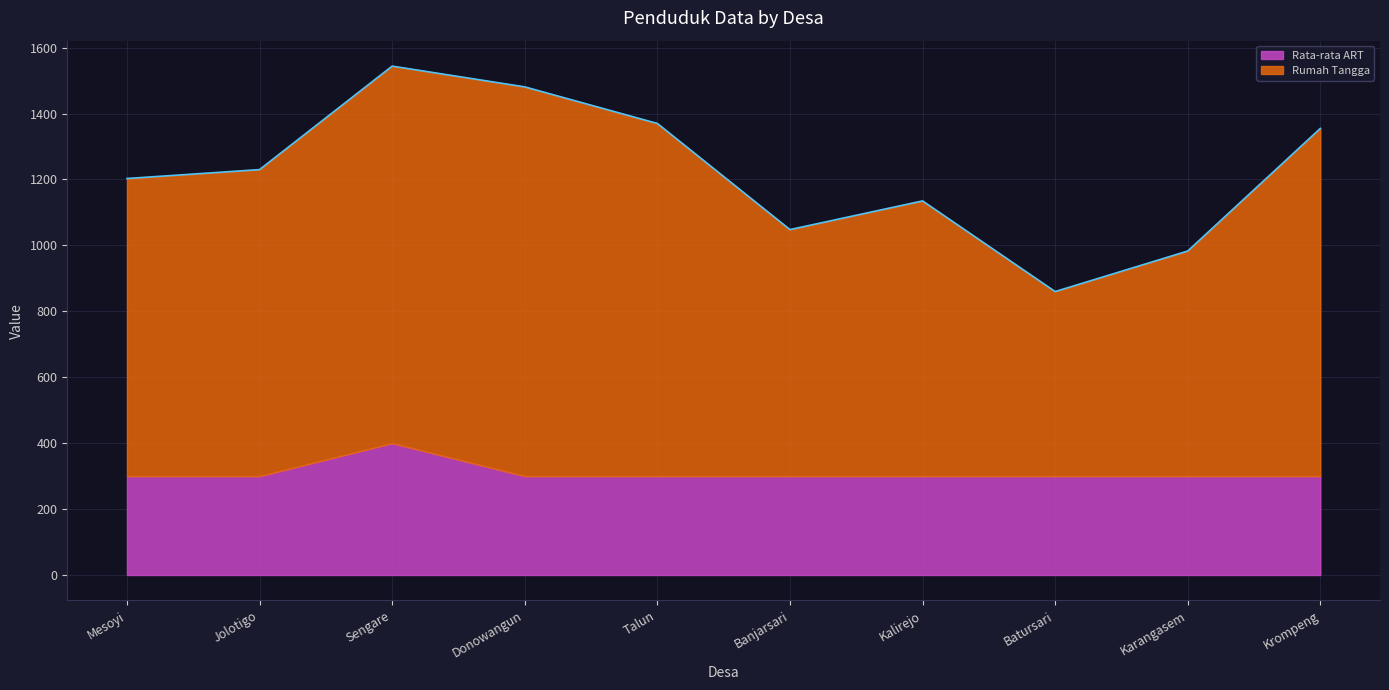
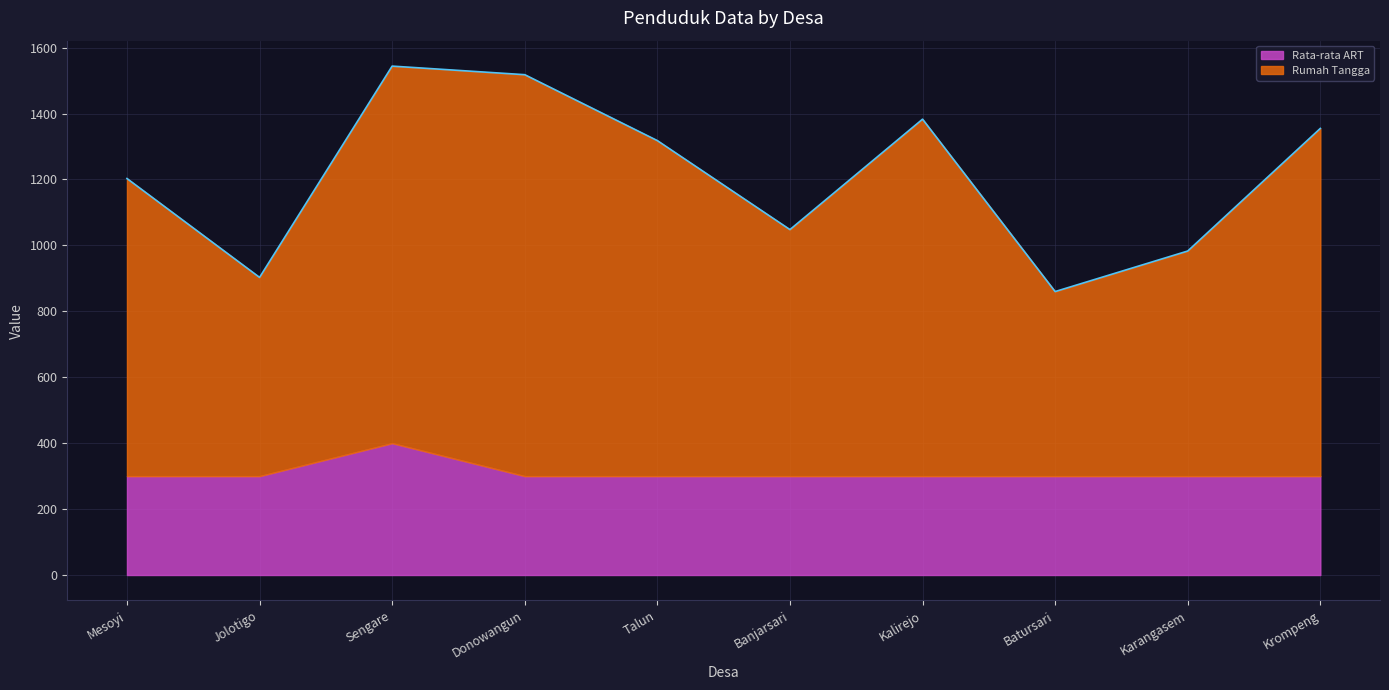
  {
    "Rata-rata ART": {
      "Mesoyi": 300,
      "Jolotigo": 300,
      "Sengare": 400,
      "Donowangun": 300,
      "Talun": 300,
      "Banjarsari": 300,
      "Kalirejo": 300,
      "Batursari": 300,
      "Karangasem": 300,
      "Krompeng": 300
    },
    "Rumah Tangga": {
      "Mesoyi": 900,
-     "Jolotigo": 930,
+     "Jolotigo": 600,
      "Sengare": 1140,
-     "Donowangun": 1180,
-     "Talun": 1070,
+     "Donowangun": 1220,
+     "Talun": 1020,
      "Banjarsari": 750,
-     "Kalirejo": 840,
+     "Kalirejo": 1080,
      "Batursari": 560,
      "Karangasem": 680,
      "Krompeng": 1060
    }
  }
